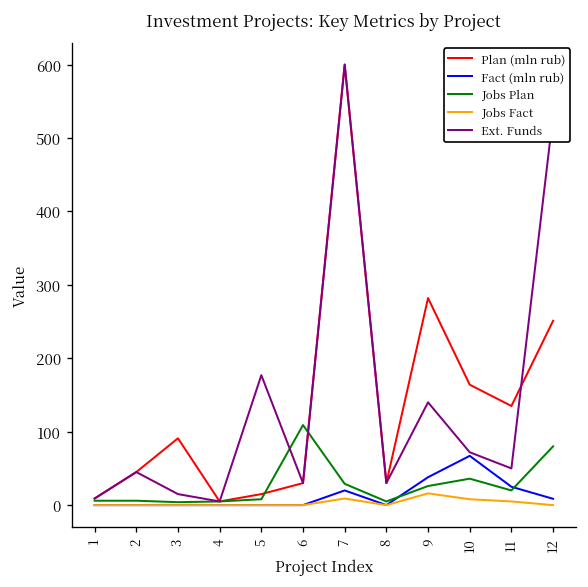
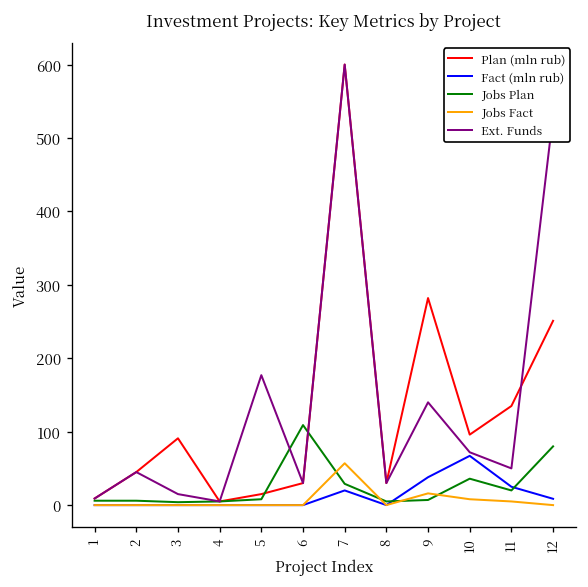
  {
    "Plan (mln rub)": {
      "3": 90,
      "5": 20,
      "9": 280,
-     "10": 160,
+     "10": 100,
      "11": 140,
      "12": 250
    },
    "Fact (mln rub)": {
      "7": 20,
      "9": 40,
      "10": 70,
      "11": 30,
      "12": 10
    },
    "Jobs Plan": {
      "2": 10,
      "5": 10,
      "6": 110,
      "7": 30,
      "8": 10,
-     "9": 30,
+     "9": 10,
      "10": 40,
      "11": 20,
      "12": 80
    },
    "Jobs Fact": {
-     "7": 10,
+     "7": 60,
      "9": 20,
      "10": 10,
      "11": 10,
      "12": 0
    },
    "Ext. Funds": {
      "3": 20,
      "5": 180,
      "9": 140,
      "10": 70,
      "11": 50
    }
  }
